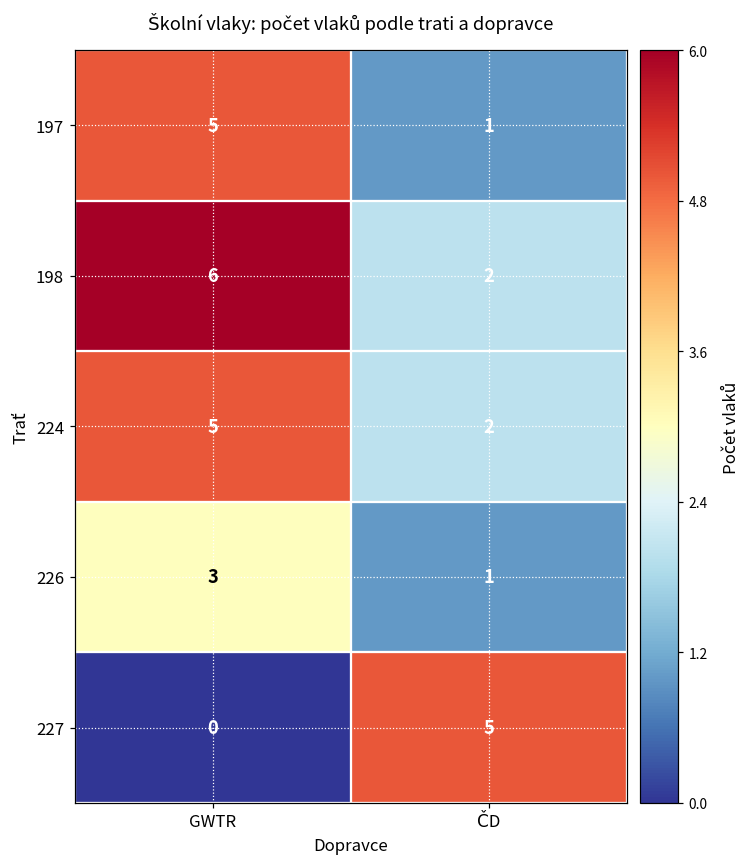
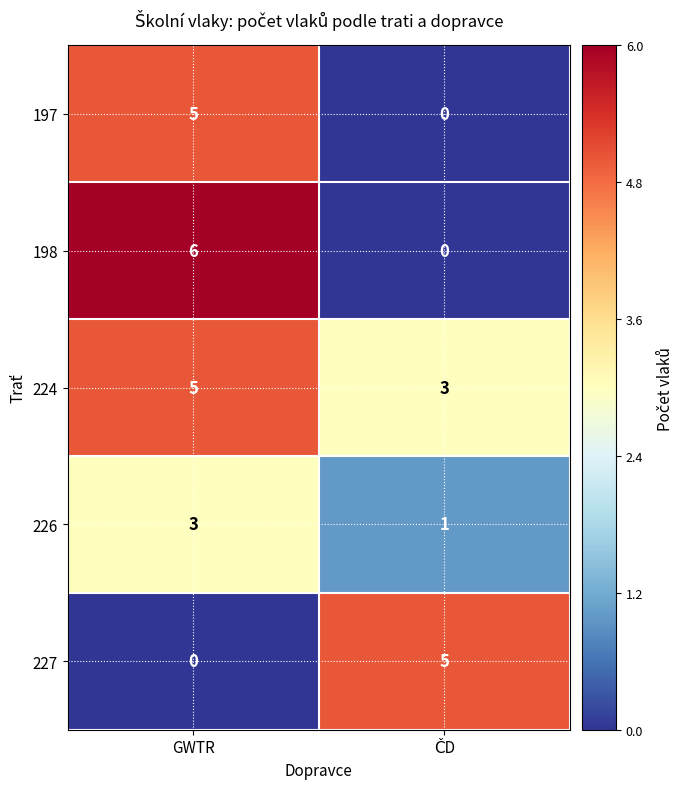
  {
    "197": {
      "GWTR": 5,
-     "ČD": 1
+     "ČD": 0
    },
    "198": {
      "GWTR": 6,
-     "ČD": 2
+     "ČD": 0
    },
    "224": {
      "GWTR": 5,
-     "ČD": 2
+     "ČD": 3
    },
    "226": {
      "GWTR": 3,
      "ČD": 1
    },
    "227": {
      "GWTR": 0,
      "ČD": 5
    }
  }
